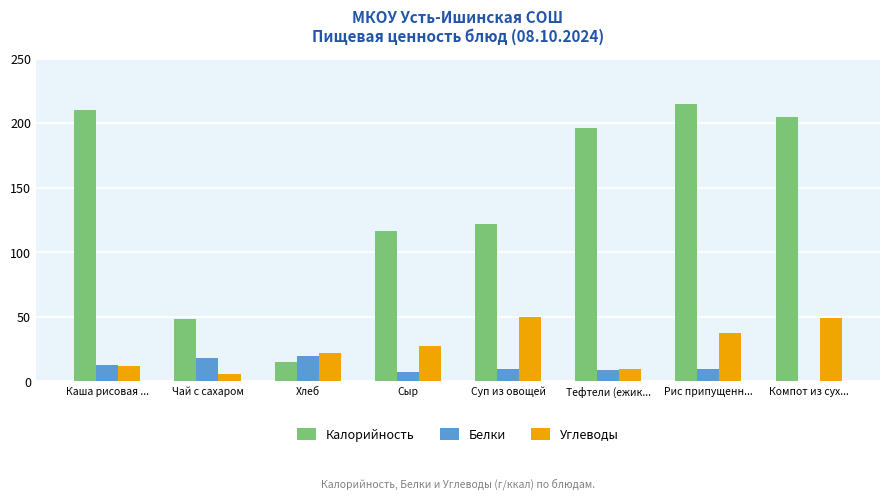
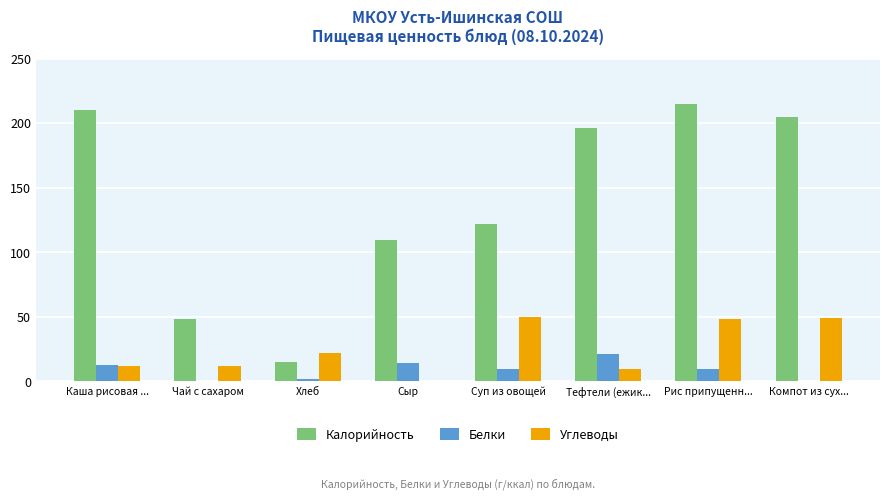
  {
    "Калорийность": {
      "Каша рисовая ...": 210,
      "Чай с сахаром": 49,
      "Хлеб": 15,
-     "Сыр": 117,
+     "Сыр": 109,
      "Суп из овощей": 122,
      "Тефтели (ежик...": 196,
      "Рис припущенн...": 215,
      "Компот из сух...": 205
    },
    "Белки": {
      "Каша рисовая ...": 13,
-     "Чай с сахаром": 18,
-     "Хлеб": 19,
-     "Сыр": 7,
+     "Чай с сахаром": 0,
+     "Хлеб": 2,
+     "Сыр": 14,
      "Суп из овощей": 10,
-     "Тефтели (ежик...": 9,
+     "Тефтели (ежик...": 22,
      "Рис припущенн...": 10
    },
    "Углеводы": {
      "Каша рисовая ...": 12,
-     "Чай с сахаром": 6,
+     "Чай с сахаром": 12,
      "Хлеб": 22,
-     "Сыр": 28,
+     "Сыр": 0,
      "Суп из овощей": 50,
      "Тефтели (ежик...": 9,
-     "Рис припущенн...": 38,
+     "Рис припущенн...": 48,
      "Компот из сух...": 49
    }
  }
